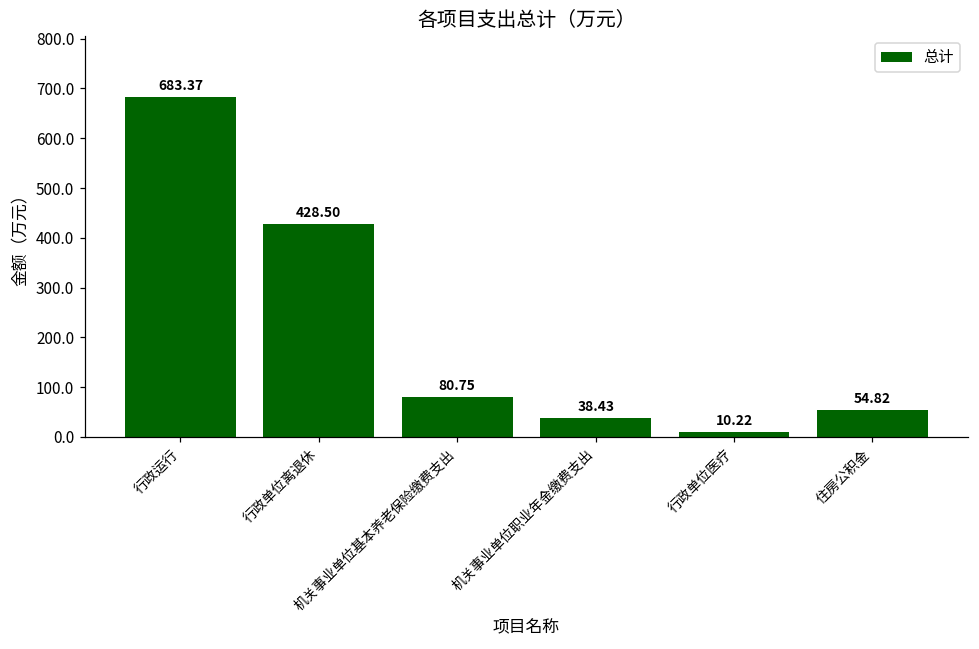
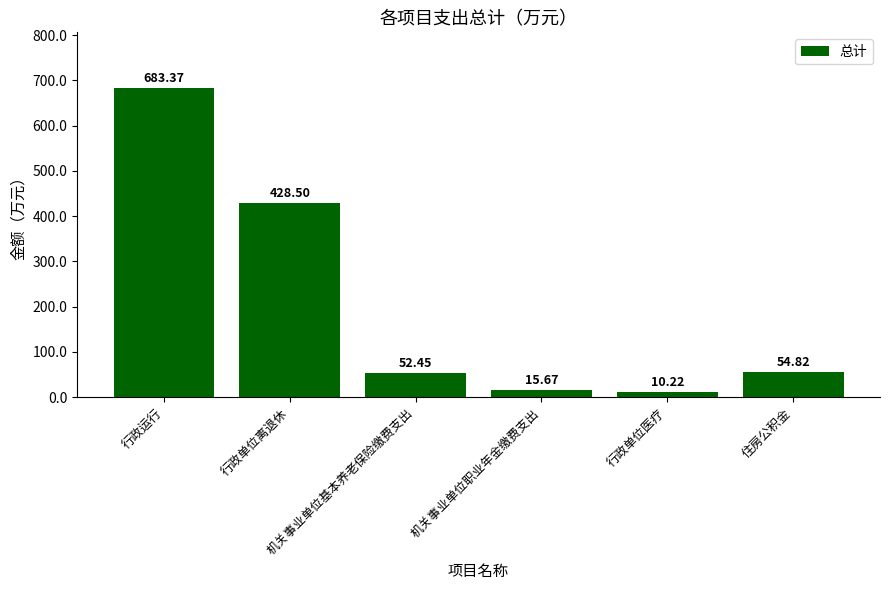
  {
    "行政运行": 683.37,
    "行政单位离退休": 428.50,
-   "机关事业单位基本养老保险缴费支出": 80.75,
-   "机关事业单位职业年金缴费支出": 38.43,
+   "机关事业单位基本养老保险缴费支出": 52.45,
+   "机关事业单位职业年金缴费支出": 15.67,
    "行政单位医疗": 10.22,
    "住房公积金": 54.82
  }
